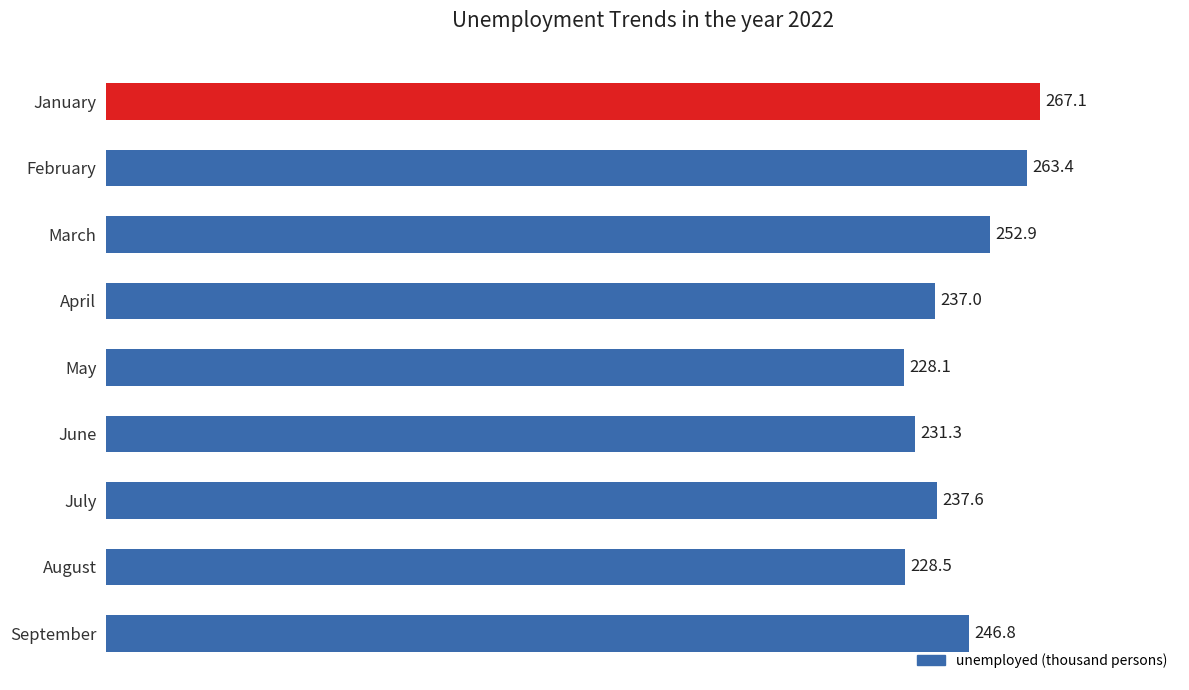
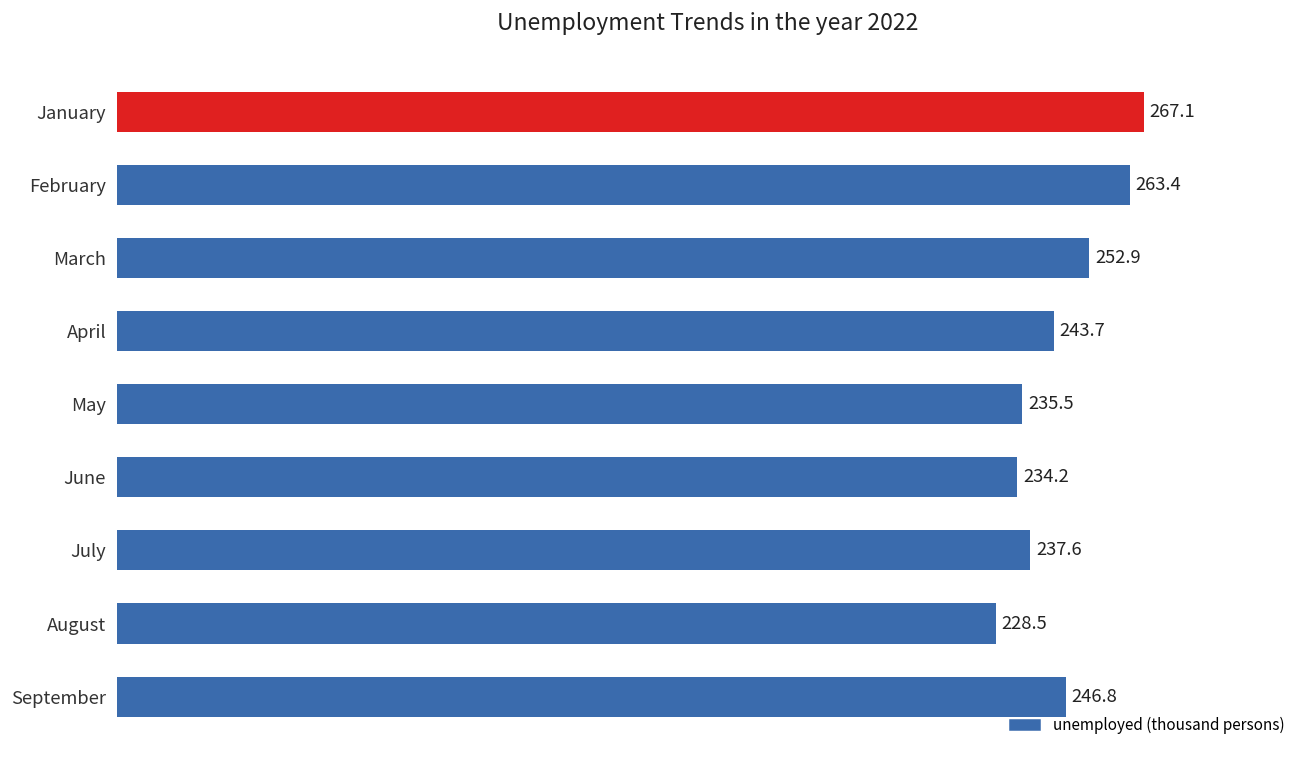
  {
    "January": 267.1,
    "February": 263.4,
    "March": 252.9,
-   "April": 237.0,
-   "May": 228.1,
-   "June": 231.3,
+   "April": 243.7,
+   "May": 235.5,
+   "June": 234.2,
    "July": 237.6,
    "August": 228.5,
    "September": 246.8
  }
